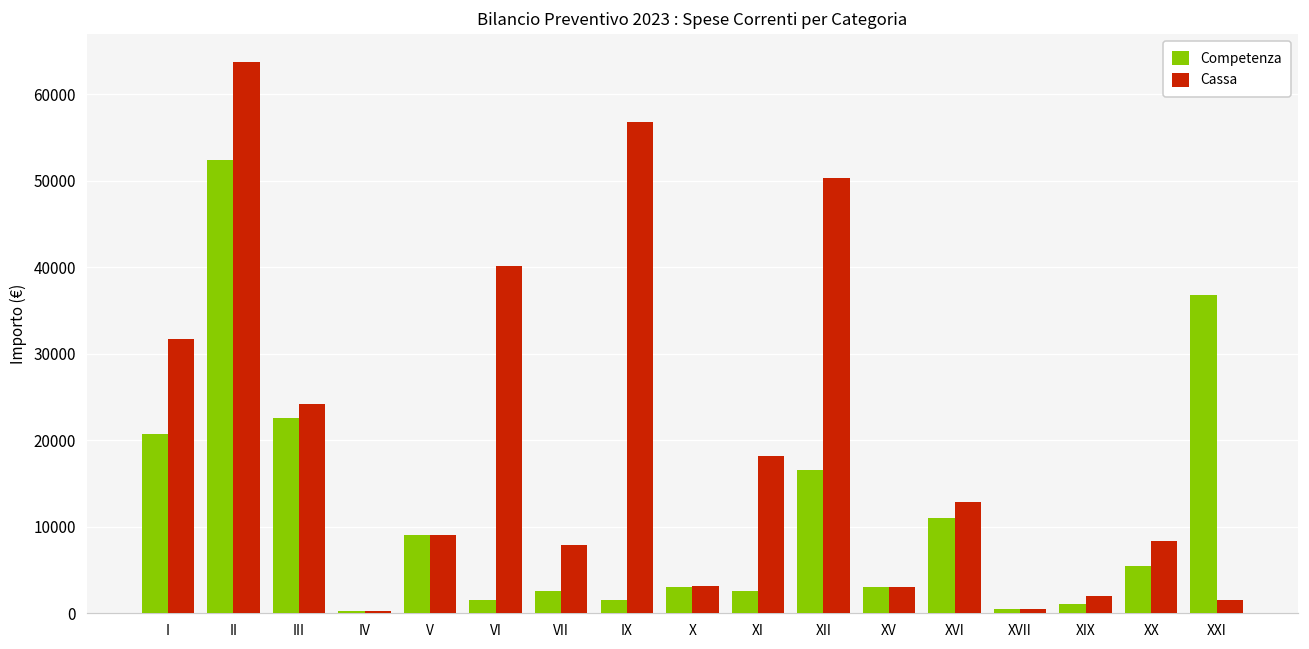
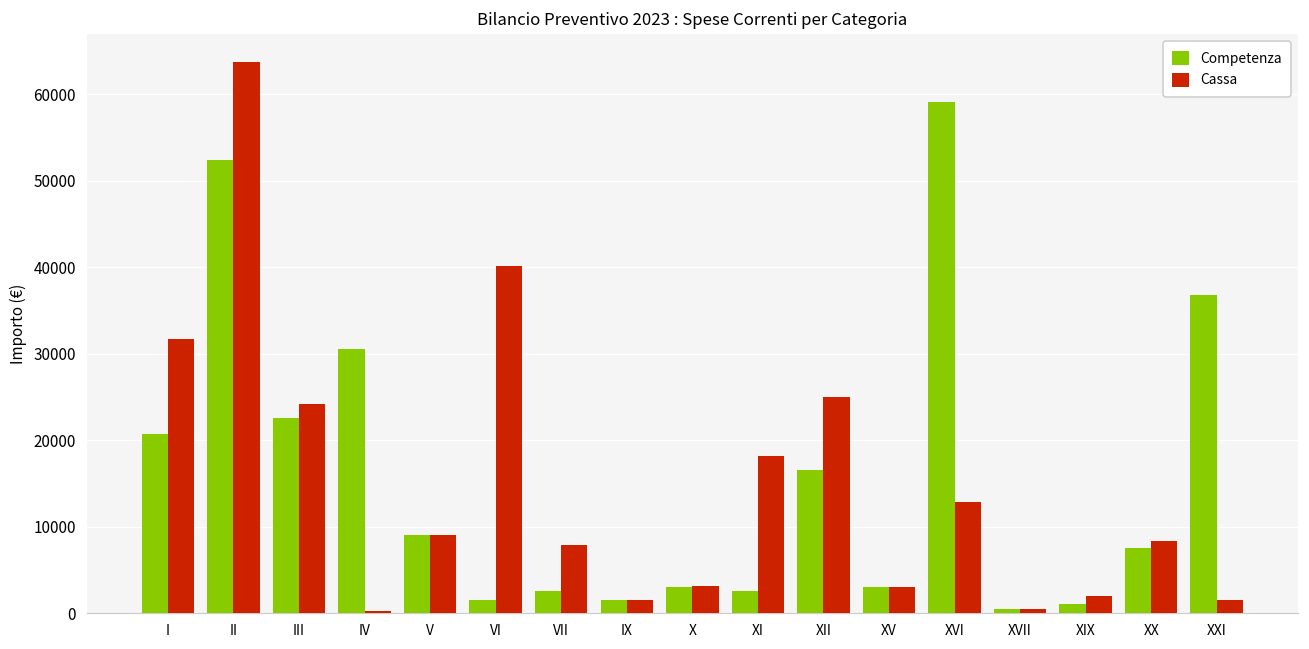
  {
    "Competenza": {
      "I": 21000,
      "II": 52000,
      "III": 23000,
-     "IV": 0,
+     "IV": 31000,
      "V": 9000,
      "VI": 2000,
      "VII": 3000,
      "IX": 2000,
      "X": 3000,
      "XI": 3000,
      "XII": 17000,
      "XV": 3000,
-     "XVI": 11000,
+     "XVI": 59000,
      "XVII": 1000,
      "XIX": 1000,
-     "XX": 5000,
+     "XX": 8000,
      "XXI": 37000
    },
    "Cassa": {
      "I": 32000,
      "II": 64000,
      "III": 24000,
      "V": 9000,
      "VI": 40000,
      "VII": 8000,
-     "IX": 57000,
+     "IX": 2000,
      "X": 3000,
      "XI": 18000,
-     "XII": 50000,
+     "XII": 25000,
      "XV": 3000,
      "XVI": 13000,
      "XVII": 1000,
      "XIX": 2000,
      "XX": 8000,
      "XXI": 1000
    }
  }
